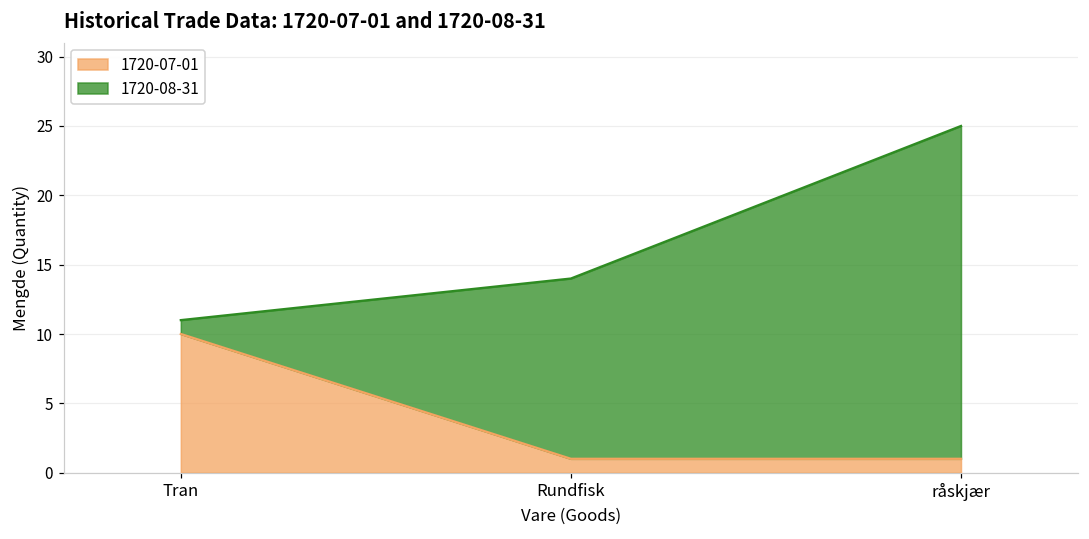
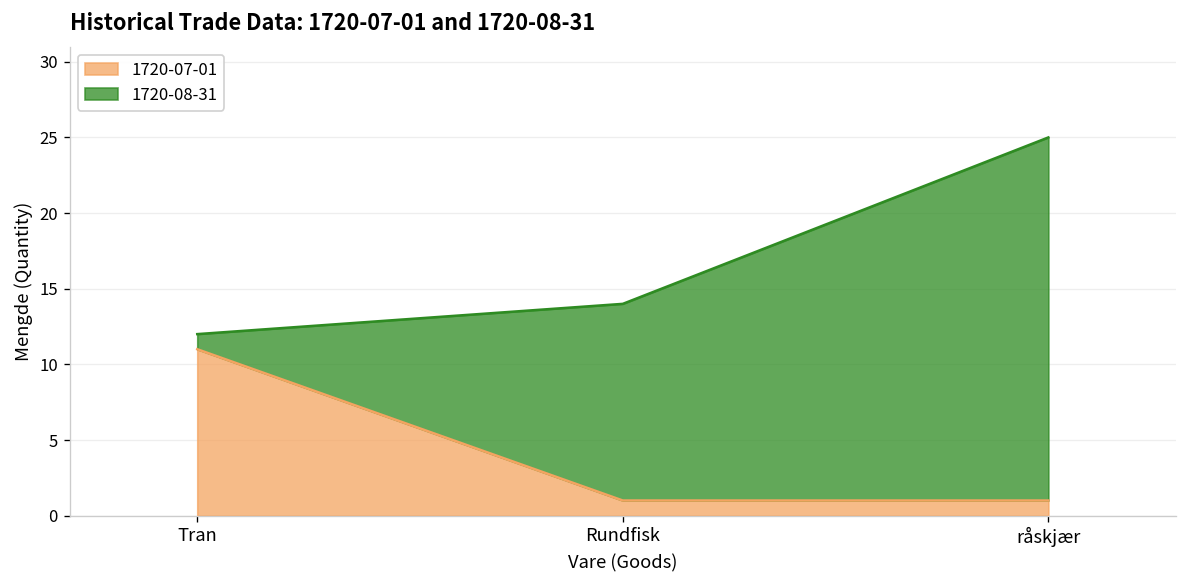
  {
    "1720-07-01": {
-     "Tran": 10,
+     "Tran": 11,
      "Rundfisk": 1,
      "råskjær": 1
    },
    "1720-08-31": {
      "Tran": 1,
      "Rundfisk": 13,
      "råskjær": 24
    }
  }
